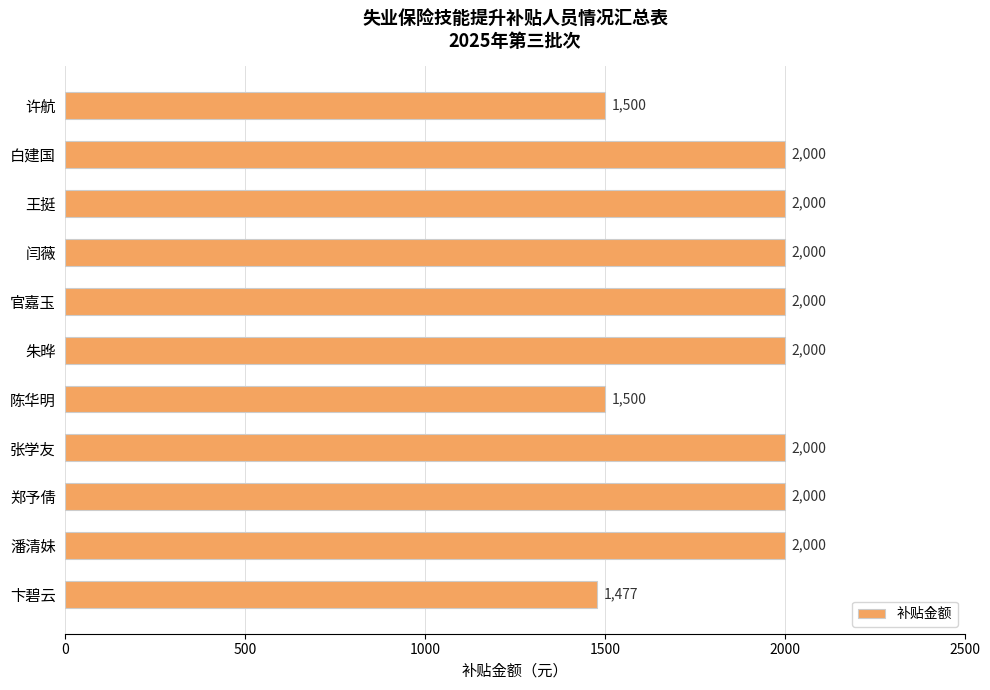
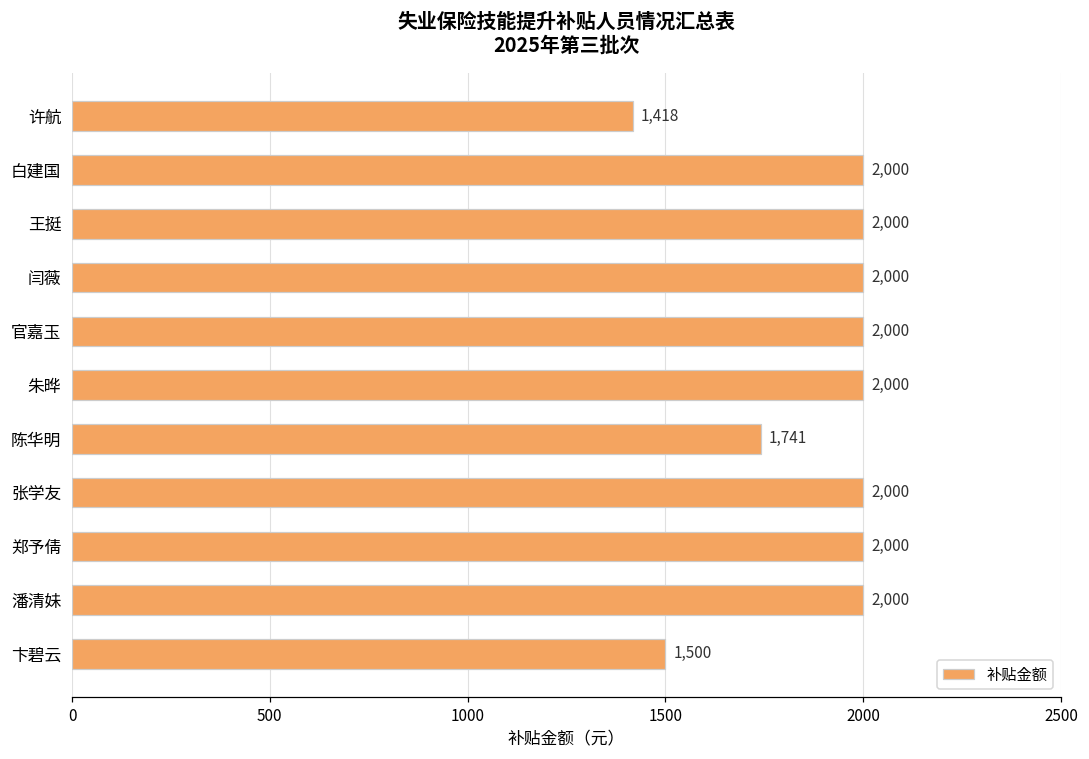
  {
-   "许航": "1,500",
+   "许航": "1,418",
    "白建国": "2,000",
    "王挺": "2,000",
    "闫薇": "2,000",
    "官嘉玉": "2,000",
    "朱晔": "2,000",
-   "陈华明": "1,500",
+   "陈华明": "1,741",
    "张学友": "2,000",
    "郑予倩": "2,000",
    "潘清妹": "2,000",
-   "卞碧云": "1,477"
+   "卞碧云": "1,500"
  }
